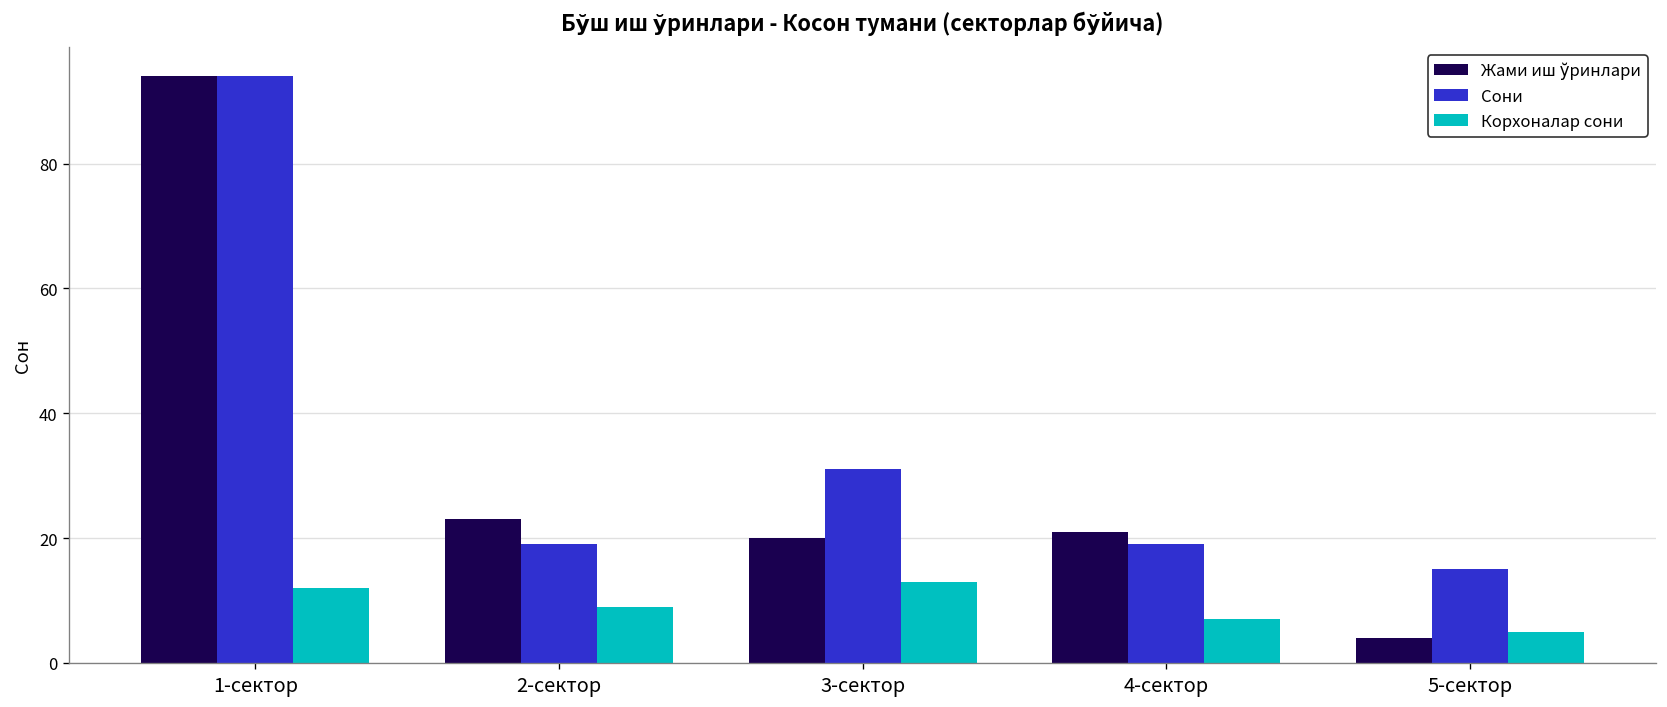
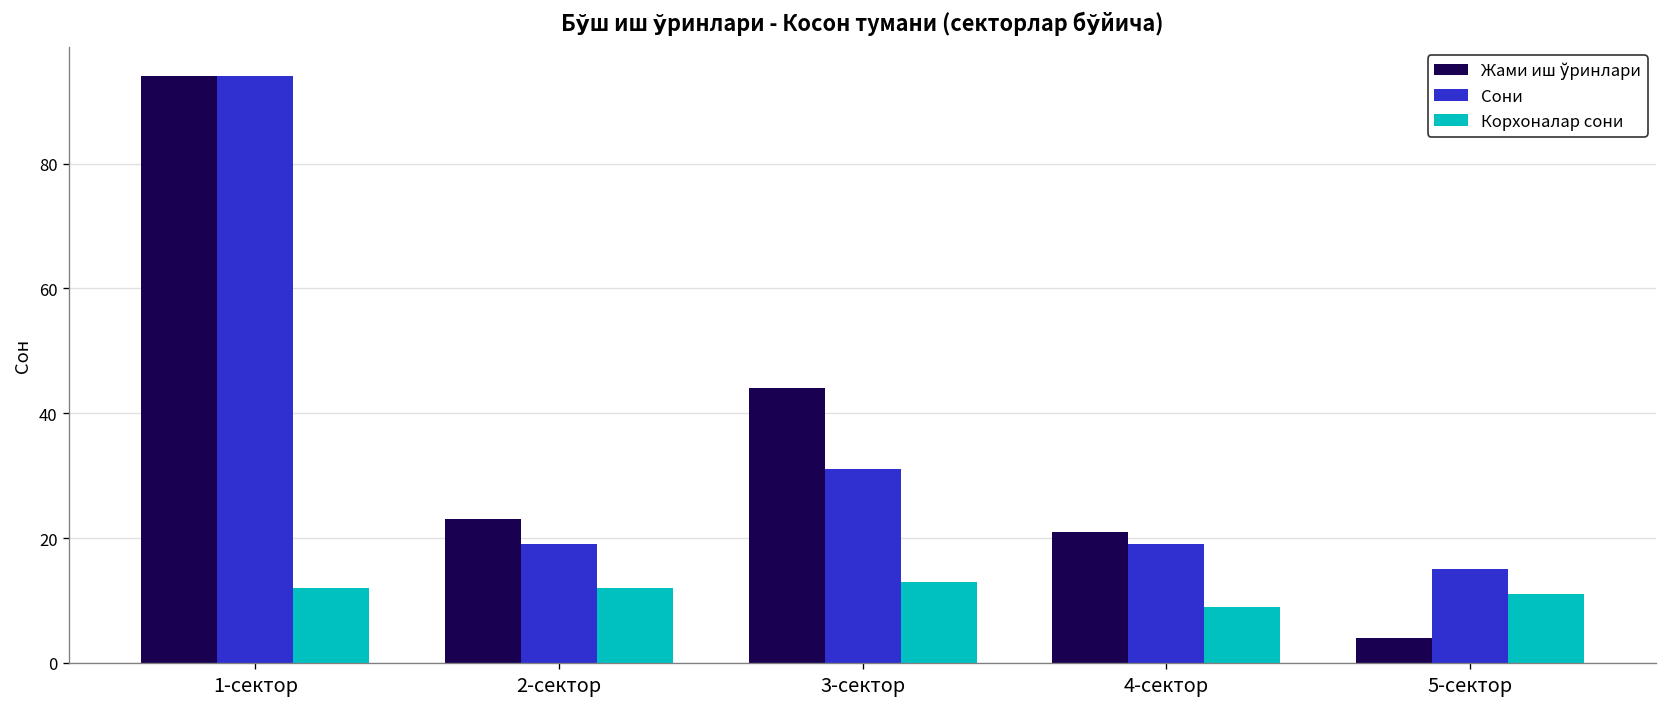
  {
    "Жами иш ўринлари": {
      "1-сектор": 94,
      "2-сектор": 23,
-     "3-сектор": 20,
+     "3-сектор": 44,
      "4-сектор": 21,
      "5-сектор": 4
    },
    "Сони": {
      "1-сектор": 94,
      "2-сектор": 19,
      "3-сектор": 31,
      "4-сектор": 19,
      "5-сектор": 15
    },
    "Корхоналар сони": {
      "1-сектор": 12,
-     "2-сектор": 9,
+     "2-сектор": 12,
      "3-сектор": 13,
-     "4-сектор": 7,
-     "5-сектор": 5
+     "4-сектор": 9,
+     "5-сектор": 11
    }
  }
